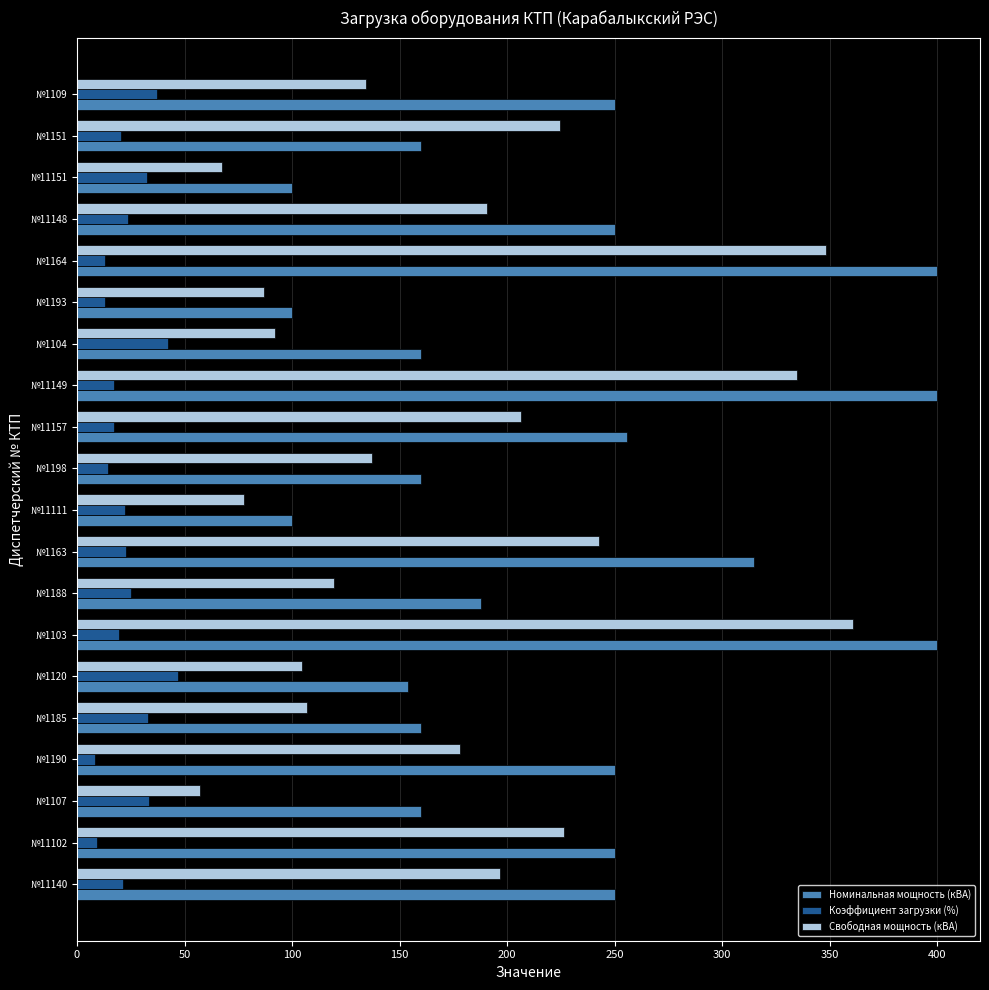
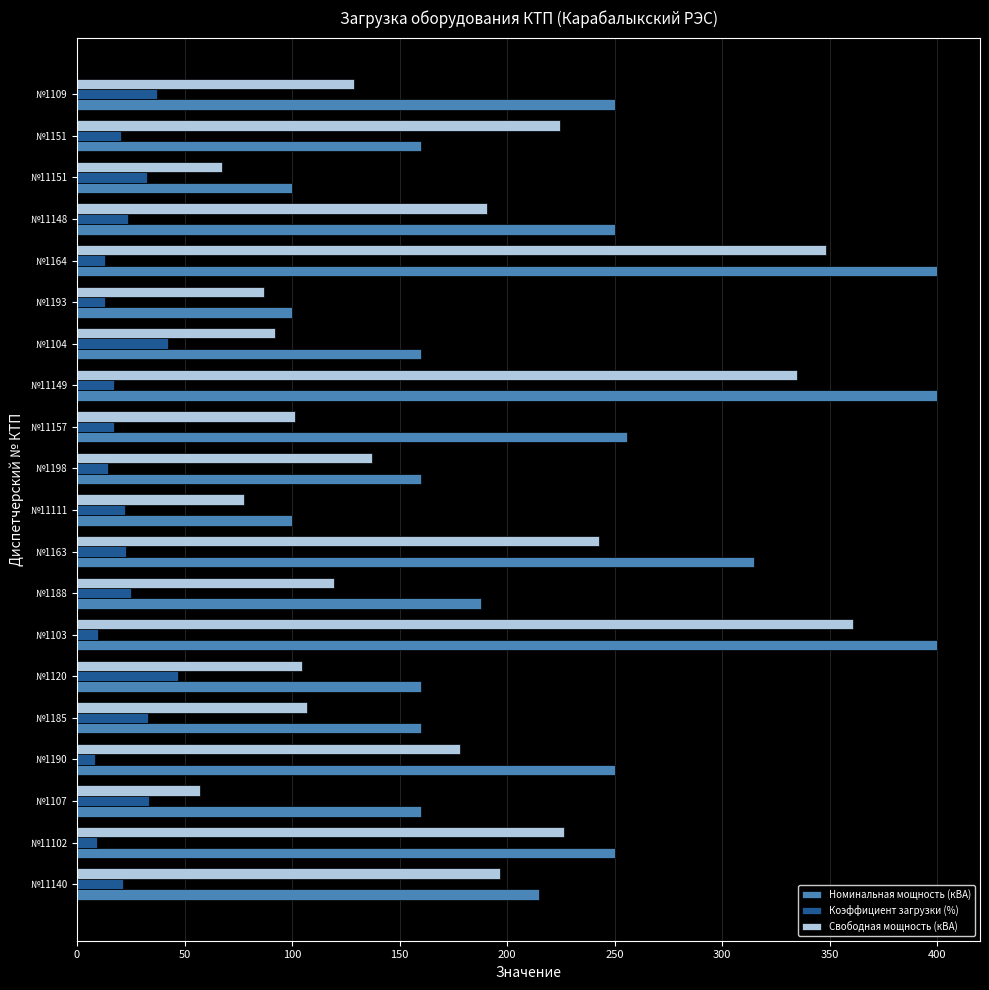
  {
    "Номинальная мощность (кВА)": {
      "№1109": 250,
      "№1151": 160,
      "№11151": 100,
      "№11148": 250,
      "№1164": 400,
      "№1193": 100,
      "№1104": 160,
      "№11149": 400,
      "№11157": 256,
      "№1198": 160,
      "№11111": 100,
      "№1163": 315,
      "№1188": 188,
      "№1103": 400,
-     "№1120": 154,
+     "№1120": 160,
      "№1185": 160,
      "№1190": 250,
      "№1107": 160,
      "№11102": 250,
-     "№11140": 250
+     "№11140": 215
    },
    "Коэффициент загрузки (%)": {
      "№1109": 37,
      "№1151": 20,
      "№11151": 33,
      "№11148": 24,
      "№1164": 13,
      "№1193": 13,
      "№1104": 42,
      "№11149": 17,
      "№11157": 17,
      "№1198": 14,
      "№11111": 23,
      "№1163": 23,
      "№1188": 25,
-     "№1103": 19,
+     "№1103": 10,
      "№1120": 47,
      "№1185": 33,
      "№1190": 8,
      "№1107": 33,
      "№11102": 9,
      "№11140": 21
    },
    "Свободная мощность (кВА)": {
-     "№1109": 135,
+     "№1109": 129,
      "№1151": 225,
      "№11151": 67,
      "№11148": 191,
      "№1164": 348,
      "№1193": 87,
      "№1104": 92,
      "№11149": 335,
-     "№11157": 207,
+     "№11157": 101,
      "№1198": 137,
      "№11111": 78,
      "№1163": 243,
      "№1188": 120,
      "№1103": 361,
      "№1120": 105,
      "№1185": 107,
      "№1190": 178,
      "№1107": 57,
      "№11102": 227,
      "№11140": 197
    }
  }
